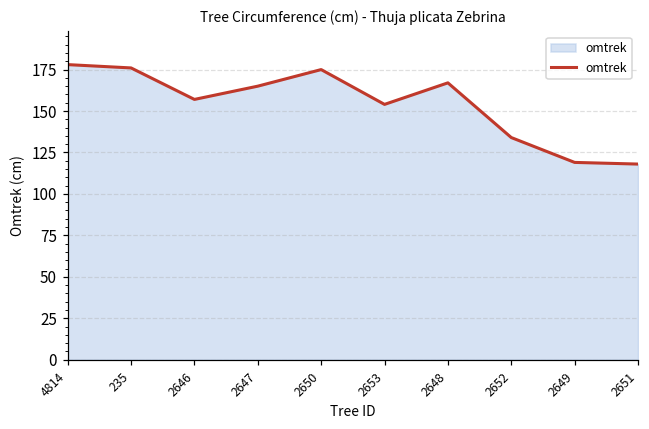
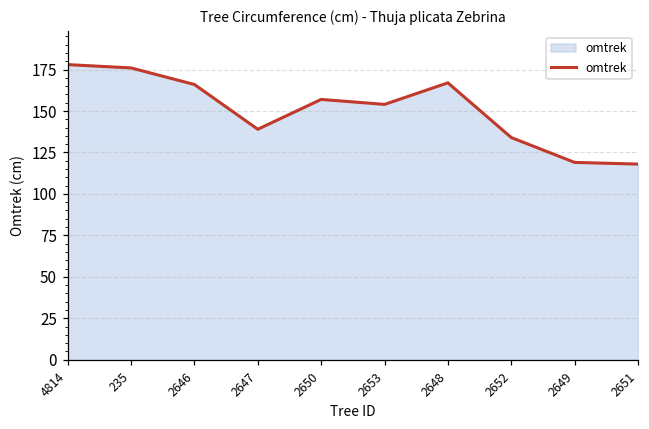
  {
    "4814": 178,
    "235": 176,
-   "2646": 157,
-   "2647": 165,
-   "2650": 175,
+   "2646": 166,
+   "2647": 139,
+   "2650": 157,
    "2653": 154,
    "2648": 167,
    "2652": 134,
    "2649": 119,
    "2651": 118
  }
